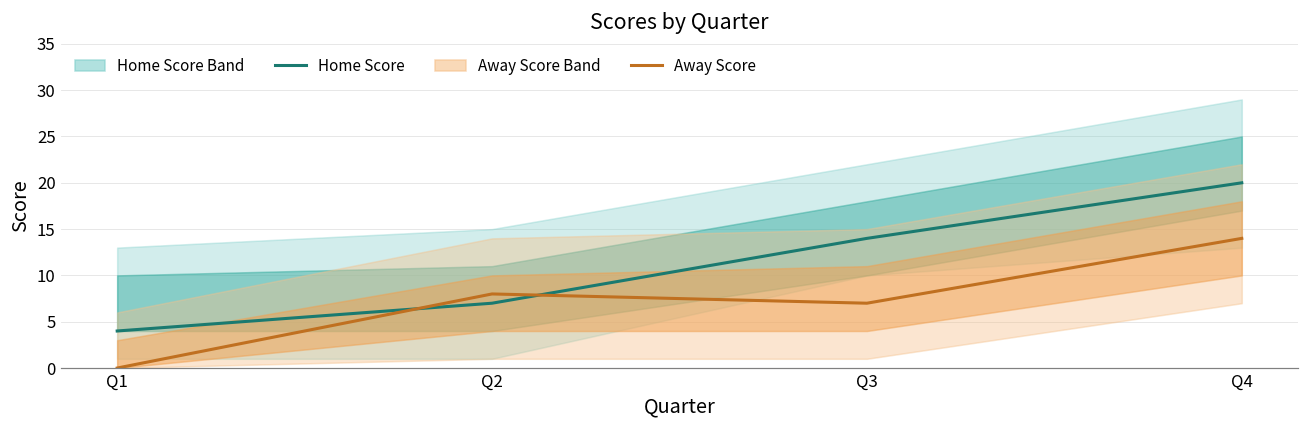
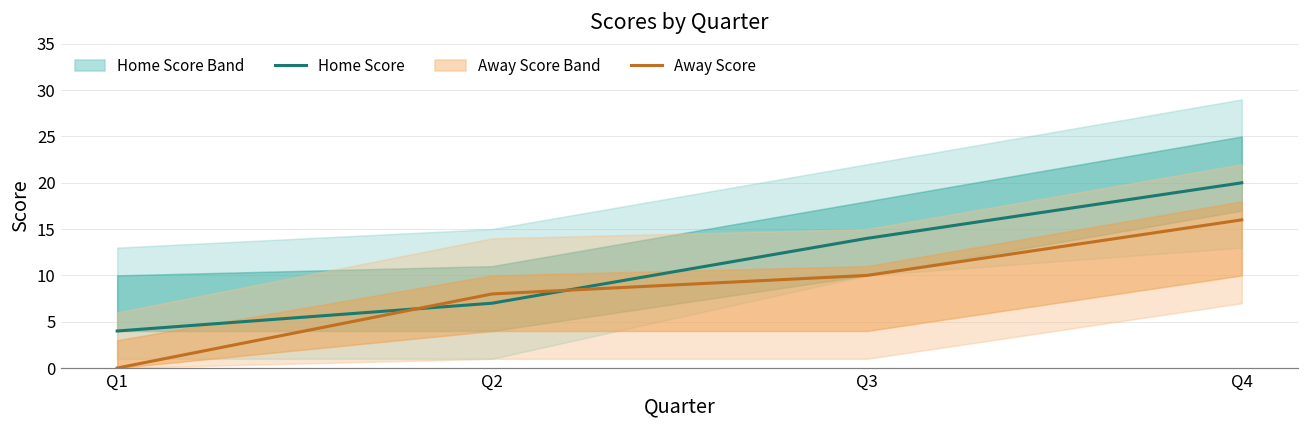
  {
    "Home Score": {
      "Q1": 4,
      "Q2": 7,
      "Q3": 14,
      "Q4": 20
    },
    "Away Score": {
      "Q1": 0,
      "Q2": 8,
-     "Q3": 7,
-     "Q4": 14
+     "Q3": 10,
+     "Q4": 16
    }
  }
